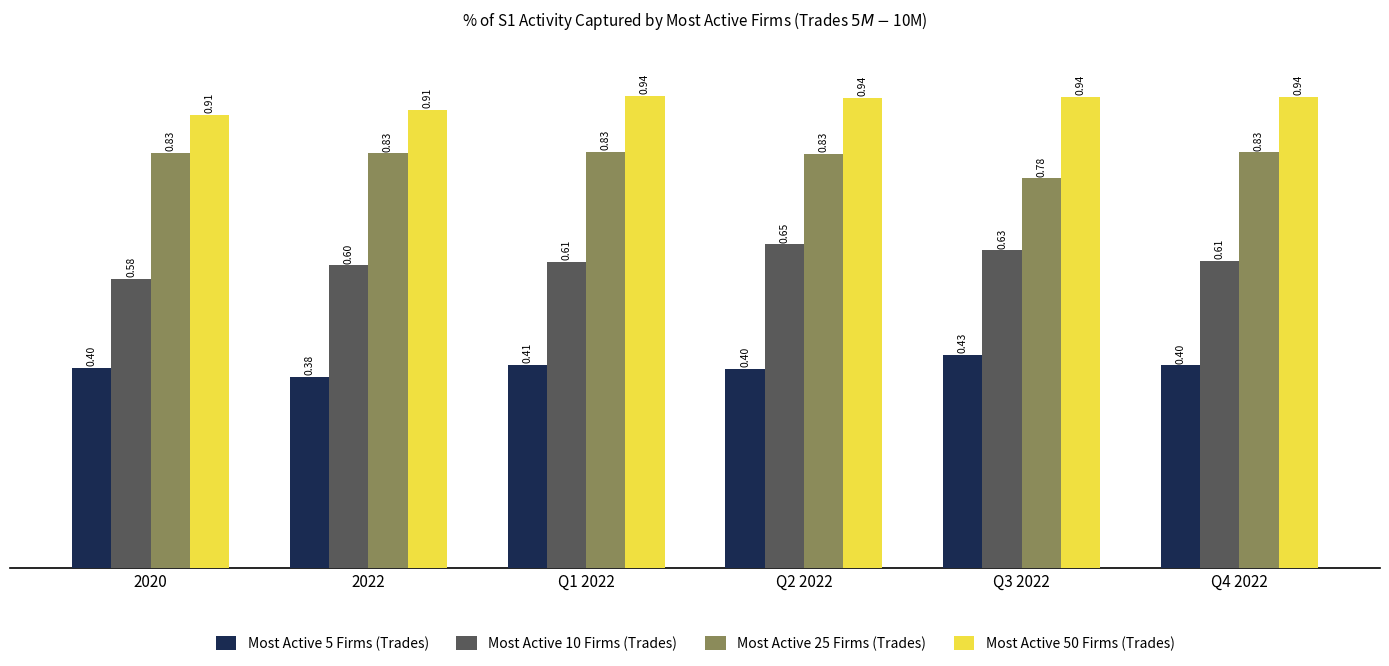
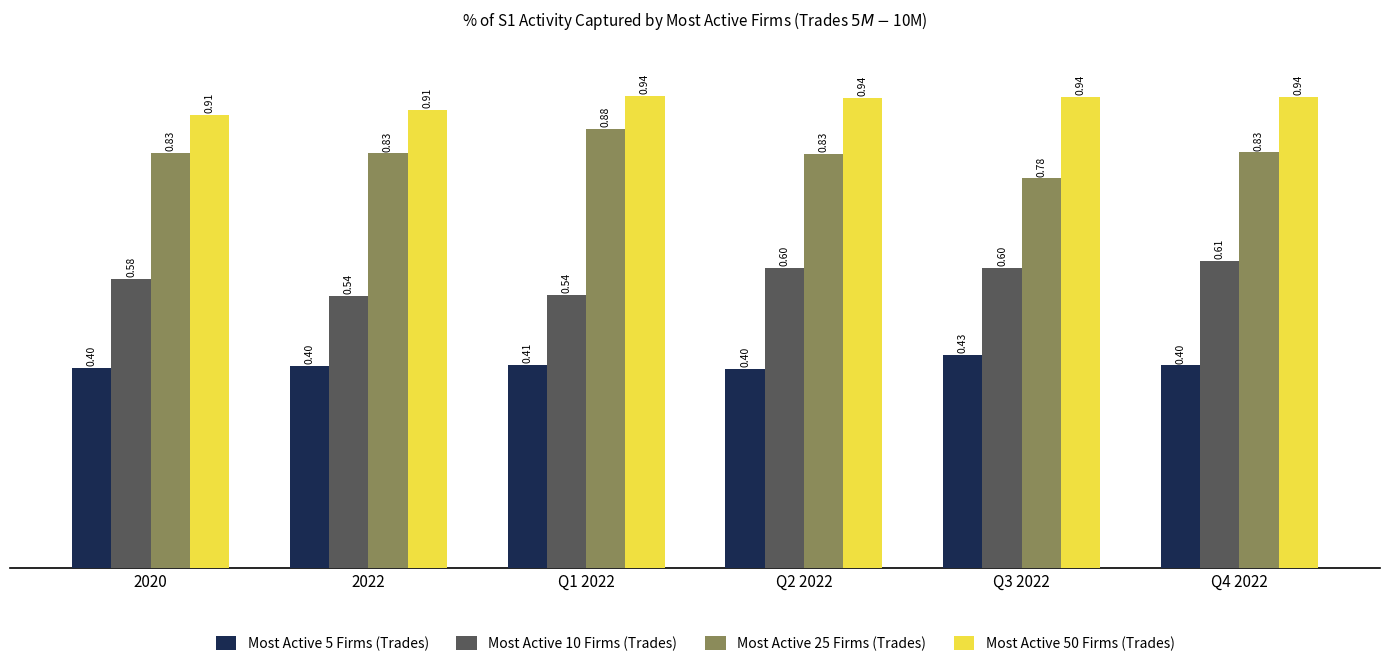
  {
    "Most Active 5 Firms (Trades)": {
      "2020": 0.40,
-     "2022": 0.38,
+     "2022": 0.40,
      "Q1 2022": 0.41,
      "Q2 2022": 0.40,
      "Q3 2022": 0.43,
      "Q4 2022": 0.40
    },
    "Most Active 10 Firms (Trades)": {
      "2020": 0.58,
-     "2022": 0.60,
-     "Q1 2022": 0.61,
-     "Q2 2022": 0.65,
-     "Q3 2022": 0.63,
+     "2022": 0.54,
+     "Q1 2022": 0.54,
+     "Q2 2022": 0.60,
+     "Q3 2022": 0.60,
      "Q4 2022": 0.61
    },
    "Most Active 25 Firms (Trades)": {
      "2020": 0.83,
      "2022": 0.83,
-     "Q1 2022": 0.83,
+     "Q1 2022": 0.88,
      "Q2 2022": 0.83,
      "Q3 2022": 0.78,
      "Q4 2022": 0.83
    },
    "Most Active 50 Firms (Trades)": {
      "2020": 0.91,
      "2022": 0.91,
      "Q1 2022": 0.94,
      "Q2 2022": 0.94,
      "Q3 2022": 0.94,
      "Q4 2022": 0.94
    }
  }
